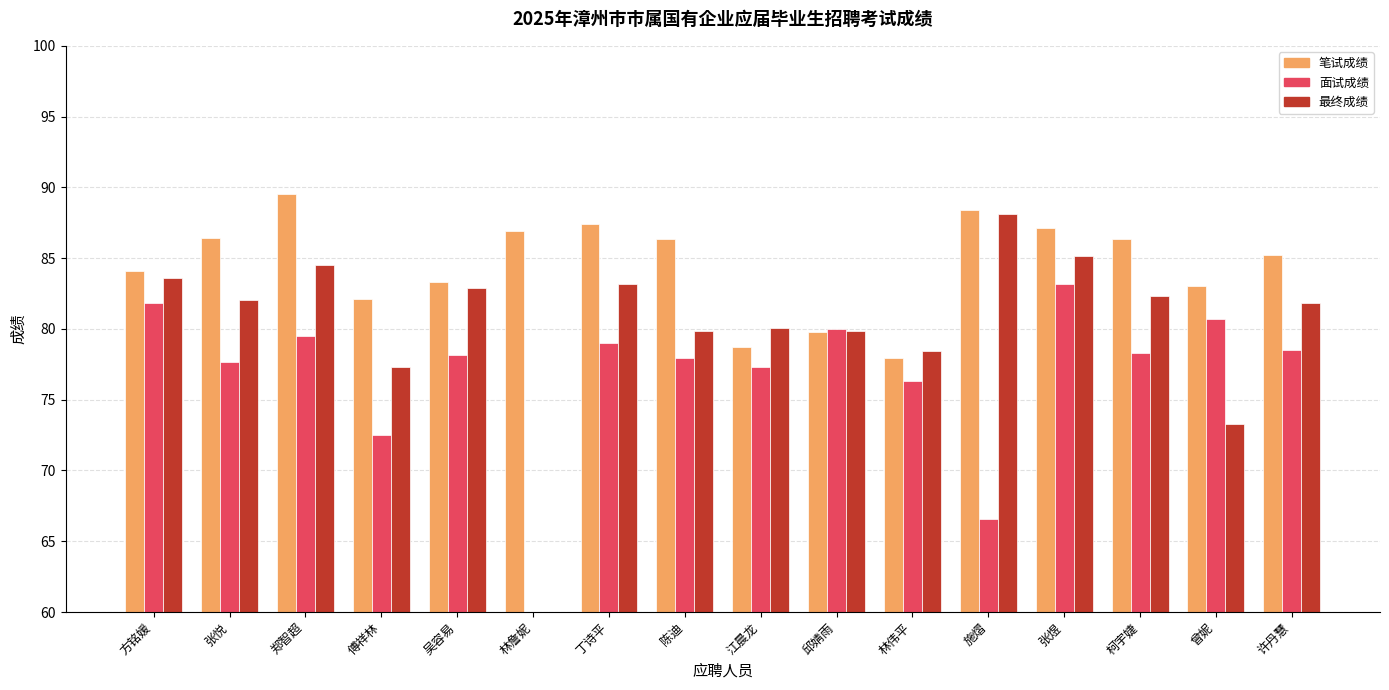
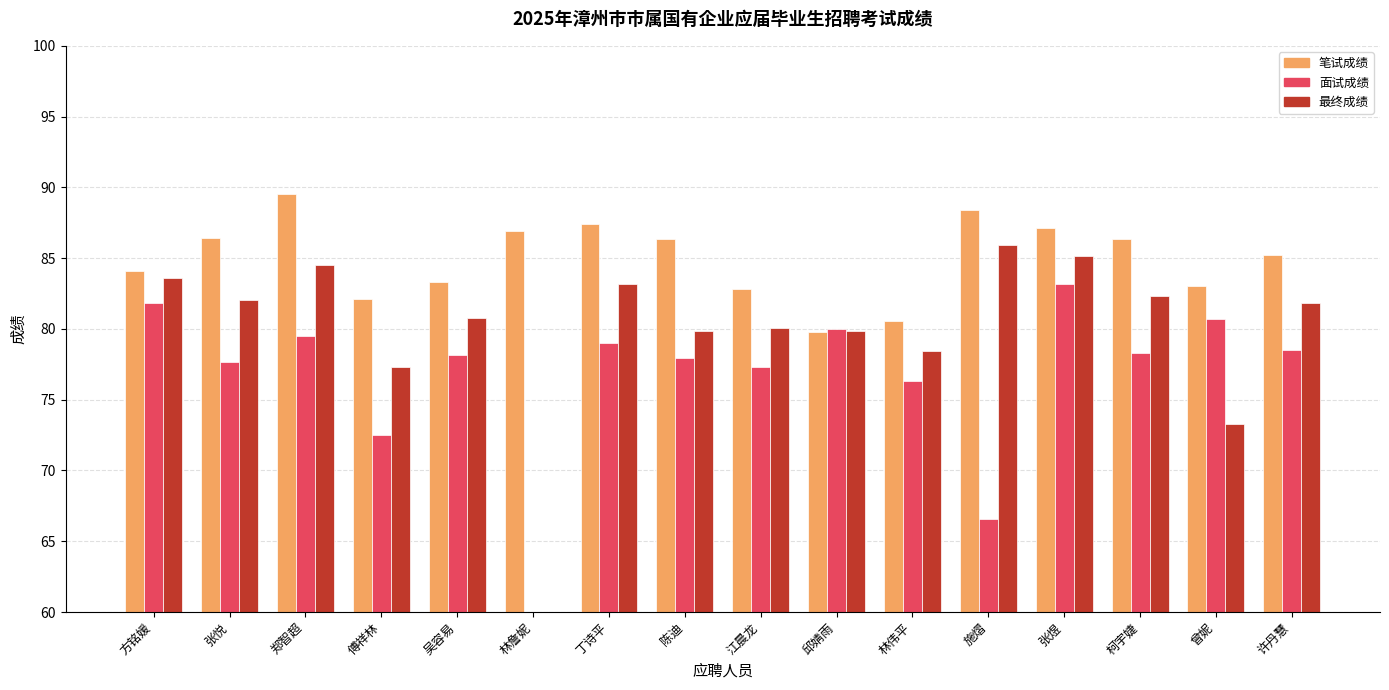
  {
    "笔试成绩": {
      "方铭媛": 84.1,
      "张悦": 86.4,
      "郑智超": 89.5,
      "傅祥林": 82.1,
      "吴容易": 83.3,
      "林詹妮": 86.9,
      "丁诗平": 87.4,
      "陈迪": 86.3,
-     "江晨龙": 78.7,
+     "江晨龙": 82.8,
      "邱婧雨": 79.8,
-     "林伟平": 77.9,
+     "林伟平": 80.5,
      "施熠": 88.4,
      "张煜": 87.1,
      "柯宇婕": 86.4,
      "曾妮": 83.0,
      "许丹慧": 85.2
    },
    "面试成绩": {
      "方铭媛": 81.8,
      "张悦": 77.7,
      "郑智超": 79.5,
      "傅祥林": 72.5,
      "吴容易": 78.2,
      "丁诗平": 79.0,
      "陈迪": 77.9,
      "江晨龙": 77.3,
      "邱婧雨": 80.0,
      "林伟平": 76.3,
      "施熠": 66.6,
      "张煜": 83.2,
      "柯宇婕": 78.3,
      "曾妮": 80.7,
      "许丹慧": 78.5
    },
    "最终成绩": {
      "方铭媛": 83.6,
      "张悦": 82.0,
      "郑智超": 84.5,
      "傅祥林": 77.3,
-     "吴容易": 82.9,
+     "吴容易": 80.8,
      "丁诗平": 83.2,
      "陈迪": 79.8,
      "江晨龙": 80.1,
      "邱婧雨": 79.9,
      "林伟平": 78.4,
-     "施熠": 88.1,
+     "施熠": 85.9,
      "张煜": 85.2,
      "柯宇婕": 82.4,
      "曾妮": 73.3,
      "许丹慧": 81.9
    }
  }
